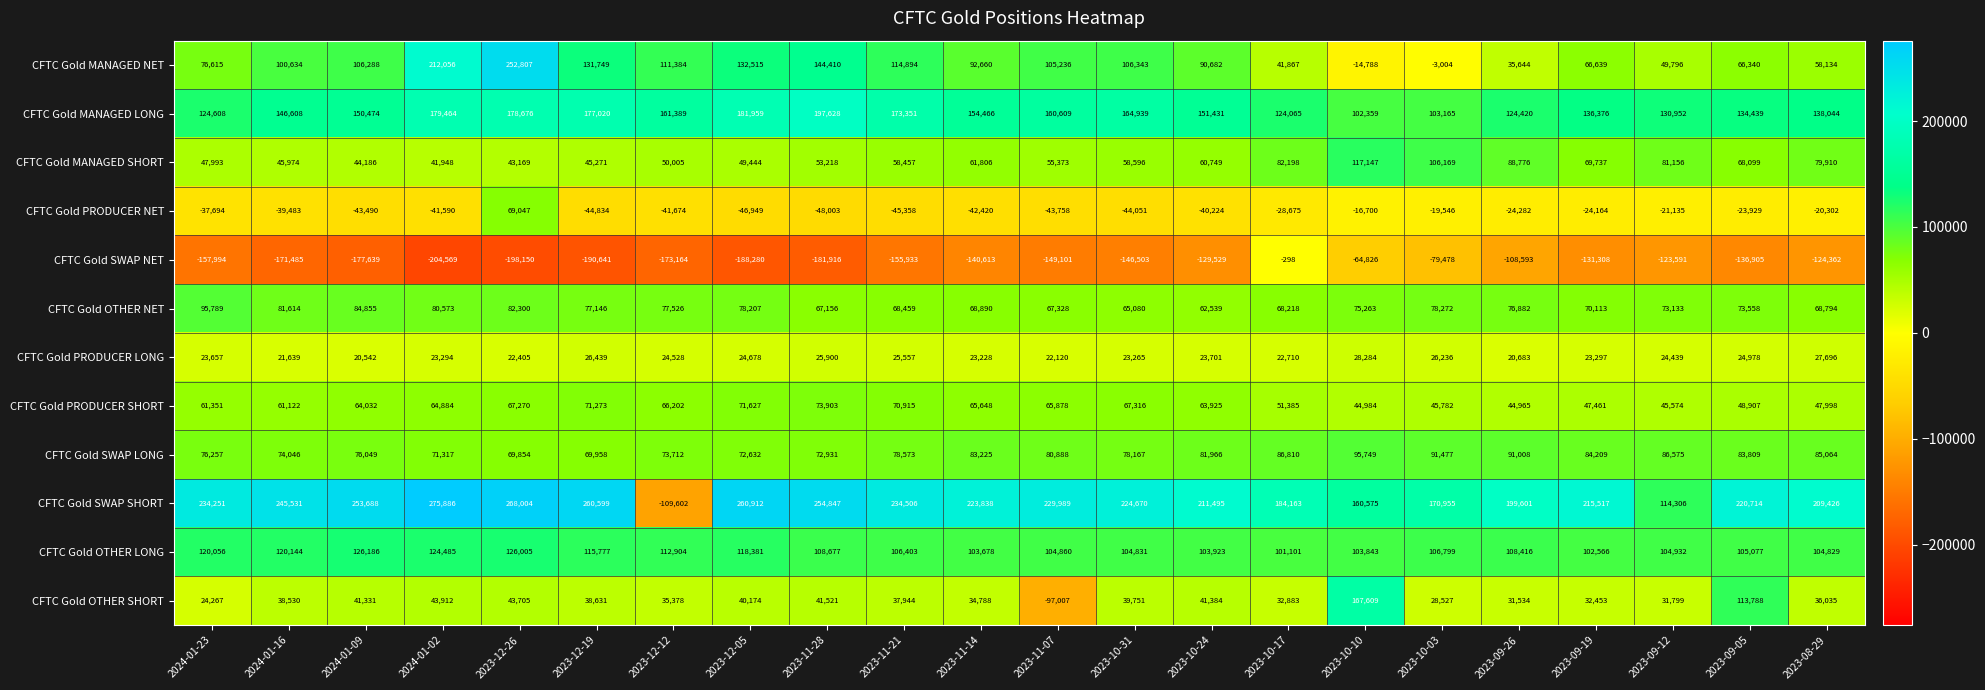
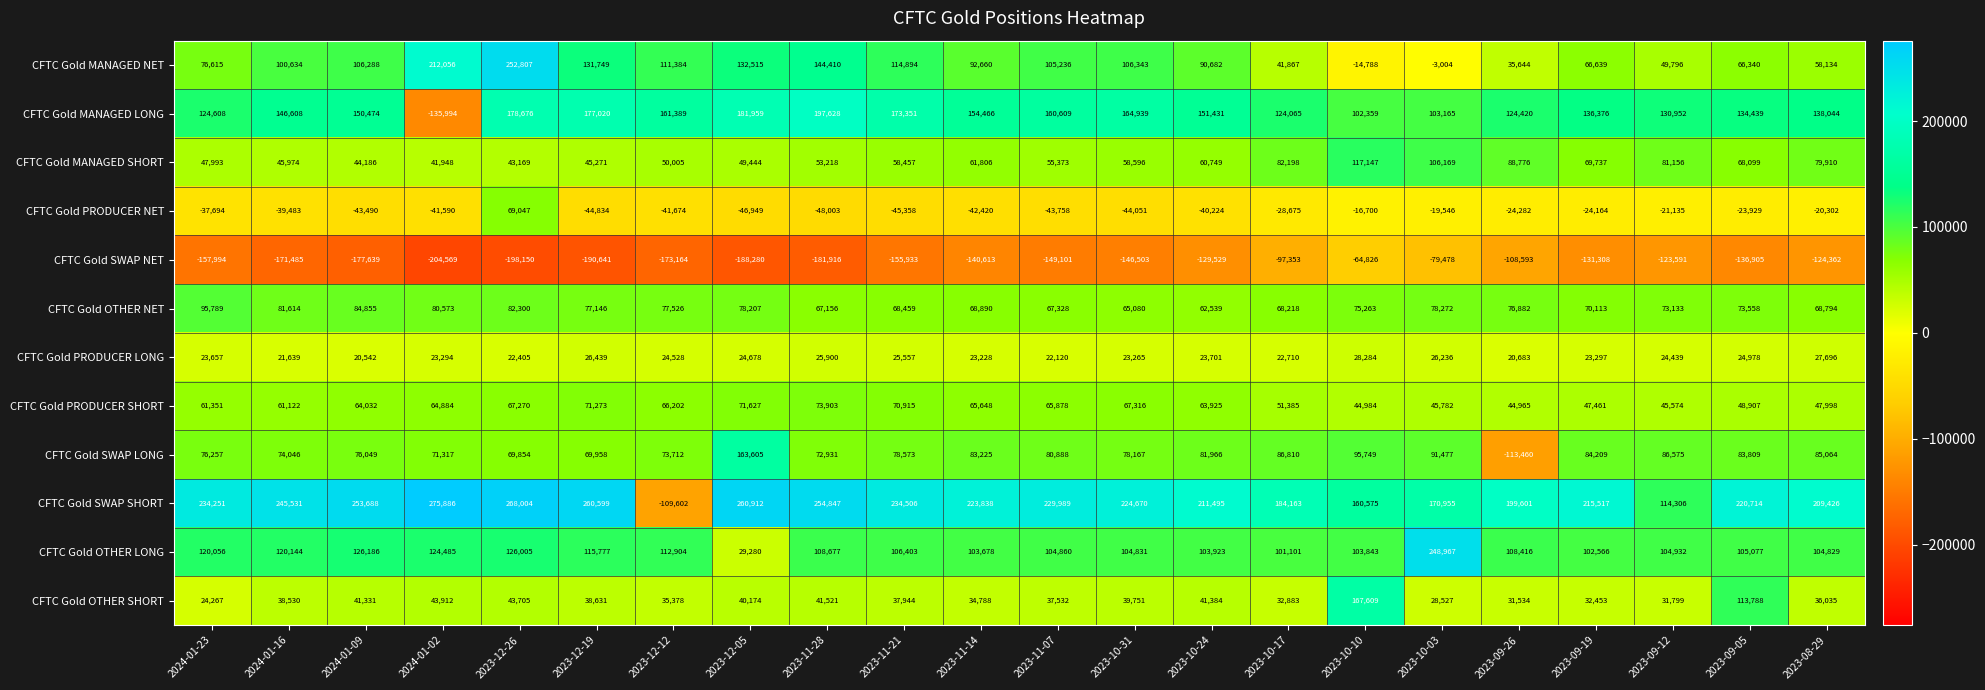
  {
    "CFTC Gold MANAGED LONG": {
      "2024-01-23": "124,608",
      "2024-01-16": "146,608",
      "2024-01-09": "150,474",
-     "2024-01-02": "179,464",
+     "2024-01-02": "-135,994",
      "2023-12-26": "178,676",
      "2023-12-19": "177,020",
      "2023-12-12": "161,389",
      "2023-12-05": "181,959",
      "2023-11-28": "197,628",
      "2023-11-21": "173,351",
      "2023-11-14": "154,466",
      "2023-11-07": "160,609",
      "2023-10-31": "164,939",
      "2023-10-24": "151,431",
      "2023-10-17": "124,065",
      "2023-10-10": "102,359",
      "2023-10-03": "103,165",
      "2023-09-26": "124,420",
      "2023-09-19": "136,376",
      "2023-09-12": "130,952",
      "2023-09-05": "134,439",
      "2023-08-29": "138,044"
    },
    "CFTC Gold SWAP NET": {
      "2024-01-23": "-157,994",
      "2024-01-16": "-171,485",
      "2024-01-09": "-177,639",
      "2024-01-02": "-204,569",
      "2023-12-26": "-198,150",
      "2023-12-19": "-190,641",
      "2023-12-12": "-173,164",
      "2023-12-05": "-188,280",
      "2023-11-28": "-181,916",
      "2023-11-21": "-155,933",
      "2023-11-14": "-140,613",
      "2023-11-07": "-149,101",
      "2023-10-31": "-146,503",
      "2023-10-24": "-129,529",
-     "2023-10-17": "-298",
+     "2023-10-17": "-97,353",
      "2023-10-10": "-64,826",
      "2023-10-03": "-79,478",
      "2023-09-26": "-108,593",
      "2023-09-19": "-131,308",
      "2023-09-12": "-123,591",
      "2023-09-05": "-136,905",
      "2023-08-29": "-124,362"
    },
    "CFTC Gold SWAP LONG": {
      "2024-01-23": "76,257",
      "2024-01-16": "74,046",
      "2024-01-09": "76,049",
      "2024-01-02": "71,317",
      "2023-12-26": "69,854",
      "2023-12-19": "69,958",
      "2023-12-12": "73,712",
-     "2023-12-05": "72,632",
+     "2023-12-05": "163,605",
      "2023-11-28": "72,931",
      "2023-11-21": "78,573",
      "2023-11-14": "83,225",
      "2023-11-07": "80,888",
      "2023-10-31": "78,167",
      "2023-10-24": "81,966",
      "2023-10-17": "86,810",
      "2023-10-10": "95,749",
      "2023-10-03": "91,477",
-     "2023-09-26": "91,008",
+     "2023-09-26": "-113,460",
      "2023-09-19": "84,209",
      "2023-09-12": "86,575",
      "2023-09-05": "83,809",
      "2023-08-29": "85,064"
    },
    "CFTC Gold OTHER LONG": {
      "2024-01-23": "120,056",
      "2024-01-16": "120,144",
      "2024-01-09": "126,186",
      "2024-01-02": "124,485",
      "2023-12-26": "126,005",
      "2023-12-19": "115,777",
      "2023-12-12": "112,904",
-     "2023-12-05": "118,381",
+     "2023-12-05": "29,280",
      "2023-11-28": "108,677",
      "2023-11-21": "106,403",
      "2023-11-14": "103,678",
      "2023-11-07": "104,860",
      "2023-10-31": "104,831",
      "2023-10-24": "103,923",
      "2023-10-17": "101,101",
      "2023-10-10": "103,843",
-     "2023-10-03": "106,799",
+     "2023-10-03": "248,967",
      "2023-09-26": "108,416",
      "2023-09-19": "102,566",
      "2023-09-12": "104,932",
      "2023-09-05": "105,077",
      "2023-08-29": "104,829"
    },
    "CFTC Gold OTHER SHORT": {
      "2024-01-23": "24,267",
      "2024-01-16": "38,530",
      "2024-01-09": "41,331",
      "2024-01-02": "43,912",
      "2023-12-26": "43,705",
      "2023-12-19": "38,631",
      "2023-12-12": "35,378",
      "2023-12-05": "40,174",
      "2023-11-28": "41,521",
      "2023-11-21": "37,944",
      "2023-11-14": "34,788",
-     "2023-11-07": "-97,007",
+     "2023-11-07": "37,532",
      "2023-10-31": "39,751",
      "2023-10-24": "41,384",
      "2023-10-17": "32,883",
      "2023-10-10": "167,609",
      "2023-10-03": "28,527",
      "2023-09-26": "31,534",
      "2023-09-19": "32,453",
      "2023-09-12": "31,799",
      "2023-09-05": "113,788",
      "2023-08-29": "36,035"
    }
  }
